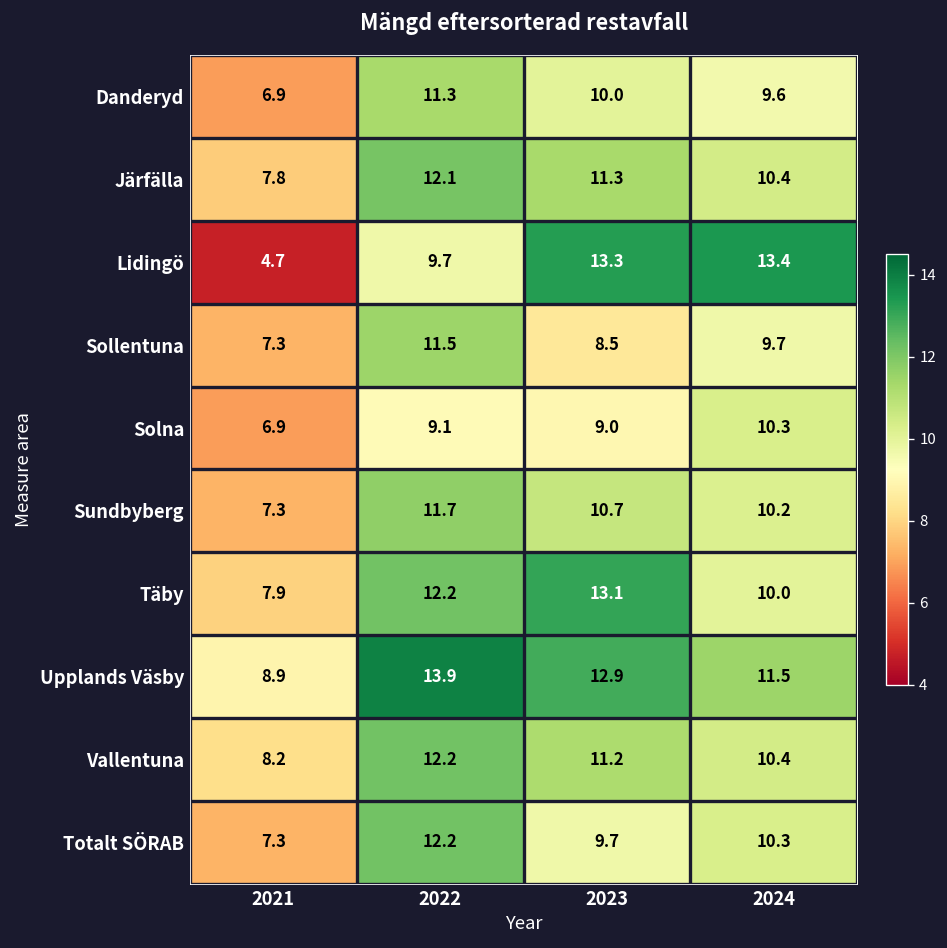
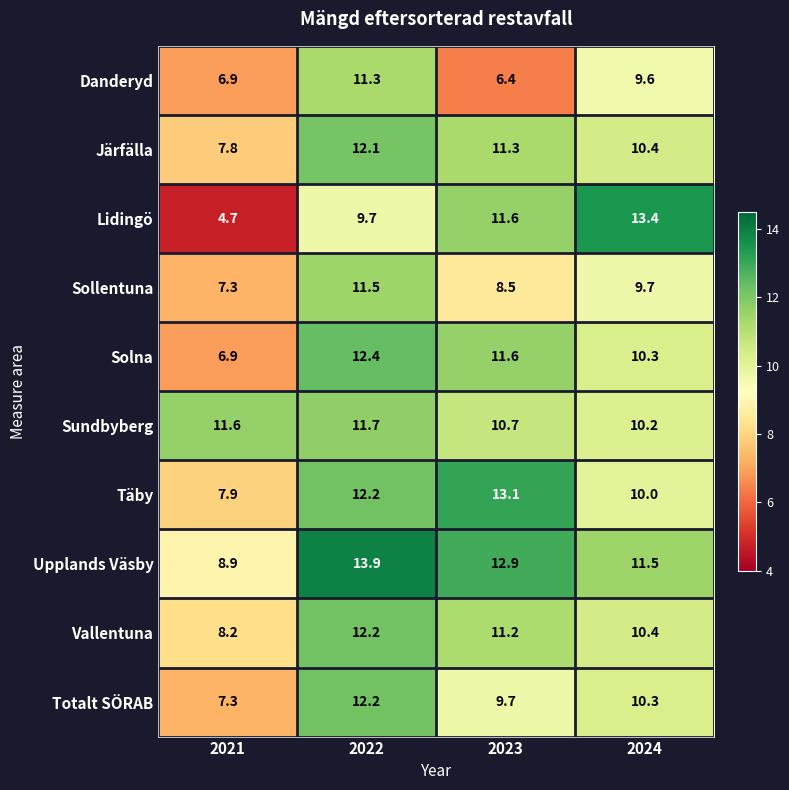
  {
    "Danderyd": {
      "2021": 6.9,
      "2022": 11.3,
-     "2023": 10.0,
+     "2023": 6.4,
      "2024": 9.6
    },
    "Järfälla": {
      "2021": 7.8,
      "2022": 12.1,
      "2023": 11.3,
      "2024": 10.4
    },
    "Lidingö": {
      "2021": 4.7,
      "2022": 9.7,
-     "2023": 13.3,
+     "2023": 11.6,
      "2024": 13.4
    },
    "Sollentuna": {
      "2021": 7.3,
      "2022": 11.5,
      "2023": 8.5,
      "2024": 9.7
    },
    "Solna": {
      "2021": 6.9,
-     "2022": 9.1,
-     "2023": 9.0,
+     "2022": 12.4,
+     "2023": 11.6,
      "2024": 10.3
    },
    "Sundbyberg": {
-     "2021": 7.3,
+     "2021": 11.6,
      "2022": 11.7,
      "2023": 10.7,
      "2024": 10.2
    },
    "Täby": {
      "2021": 7.9,
      "2022": 12.2,
      "2023": 13.1,
      "2024": 10.0
    },
    "Upplands Väsby": {
      "2021": 8.9,
      "2022": 13.9,
      "2023": 12.9,
      "2024": 11.5
    },
    "Vallentuna": {
      "2021": 8.2,
      "2022": 12.2,
      "2023": 11.2,
      "2024": 10.4
    },
    "Totalt SÖRAB": {
      "2021": 7.3,
      "2022": 12.2,
      "2023": 9.7,
      "2024": 10.3
    }
  }
